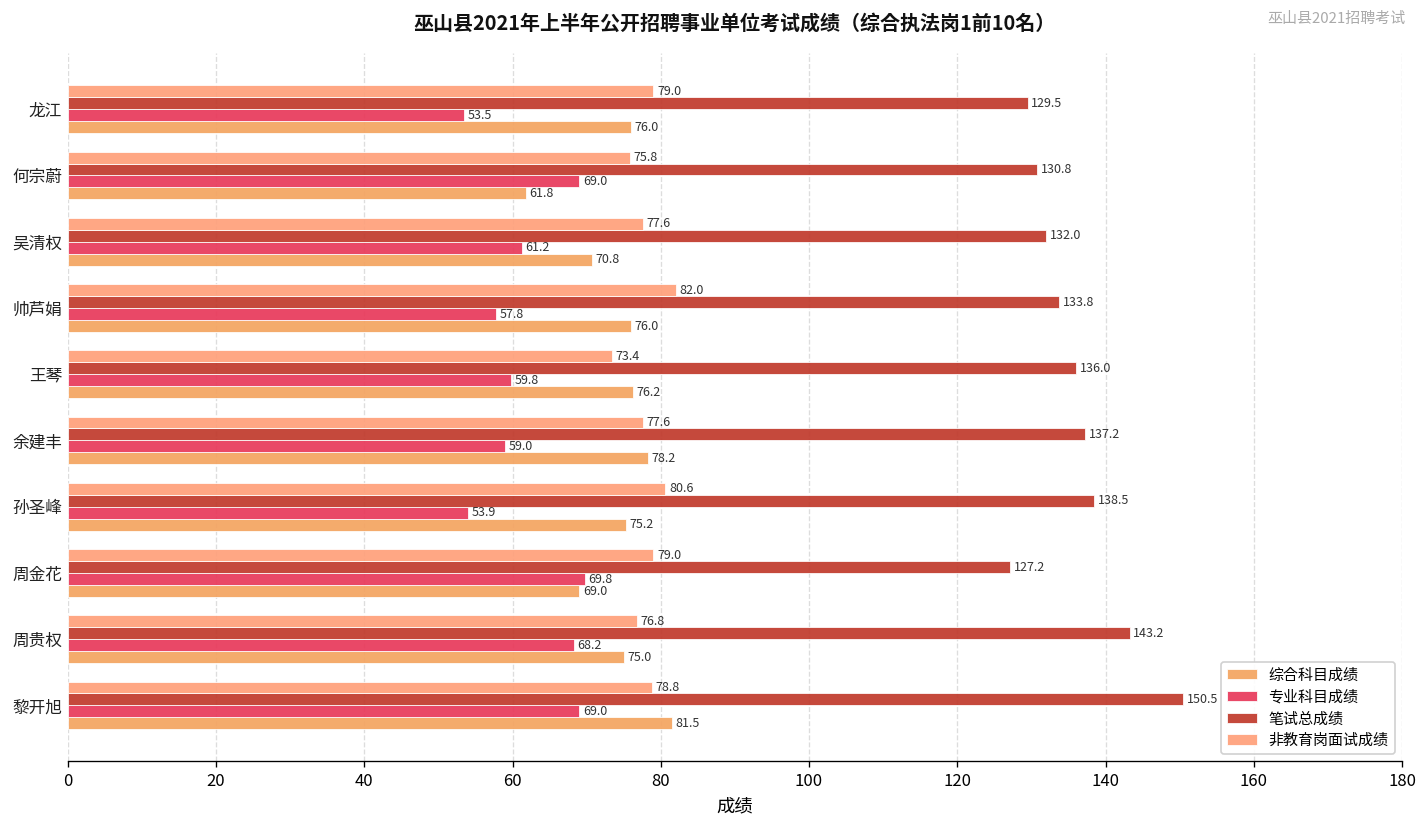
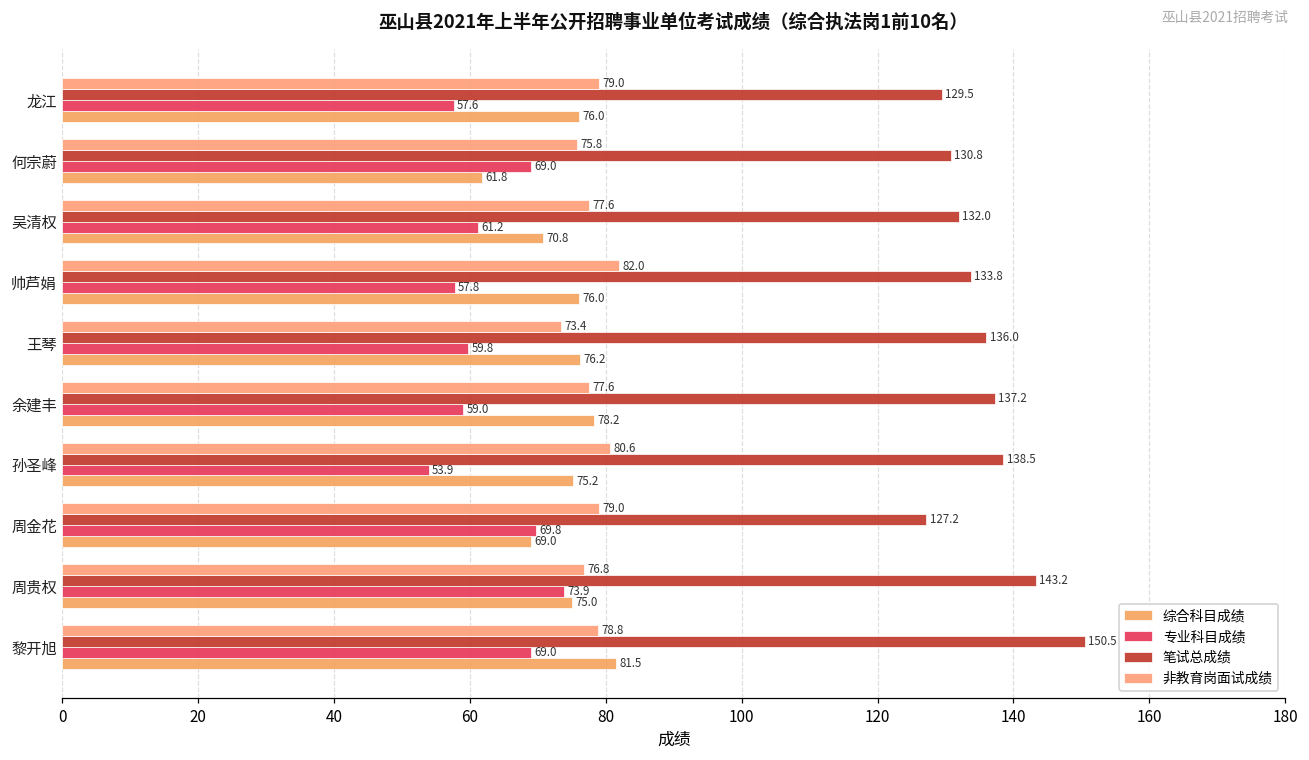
  {
    "专业科目成绩": {
-     "龙江": 53.5,
+     "龙江": 57.6,
      "何宗蔚": 69.0,
      "吴清权": 61.2,
      "帅芦娟": 57.8,
      "王琴": 59.8,
      "余建丰": 59.0,
      "孙圣峰": 53.9,
      "周金花": 69.8,
-     "周贵权": 68.2,
+     "周贵权": 73.9,
      "黎开旭": 69.0
    },
    "笔试总成绩": {
      "龙江": 129.5,
      "何宗蔚": 130.8,
      "吴清权": 132.0,
      "帅芦娟": 133.8,
      "王琴": 136.0,
      "余建丰": 137.2,
      "孙圣峰": 138.5,
      "周金花": 127.2,
      "周贵权": 143.2,
      "黎开旭": 150.5
    }
  }
